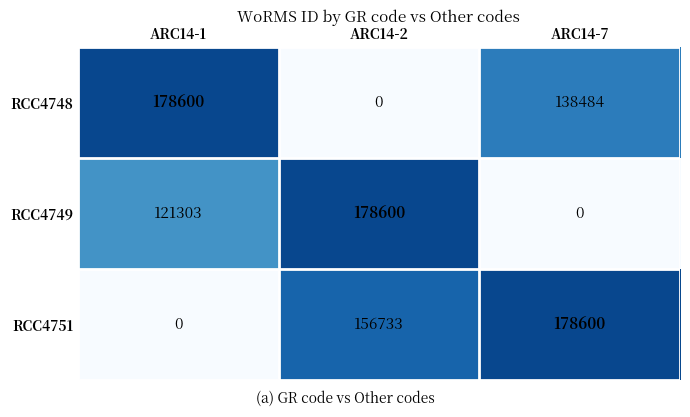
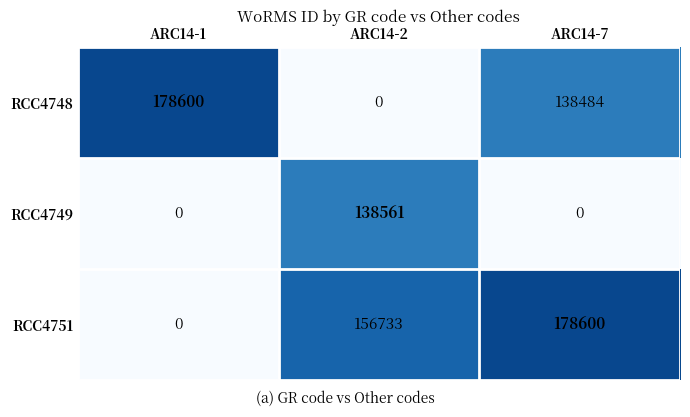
  {
    "RCC4748": {
      "ARC14-1": 178600,
      "ARC14-2": 0,
      "ARC14-7": 138484
    },
    "RCC4749": {
-     "ARC14-1": 121303,
-     "ARC14-2": 178600,
+     "ARC14-1": 0,
+     "ARC14-2": 138561,
      "ARC14-7": 0
    },
    "RCC4751": {
      "ARC14-1": 0,
      "ARC14-2": 156733,
      "ARC14-7": 178600
    }
  }
